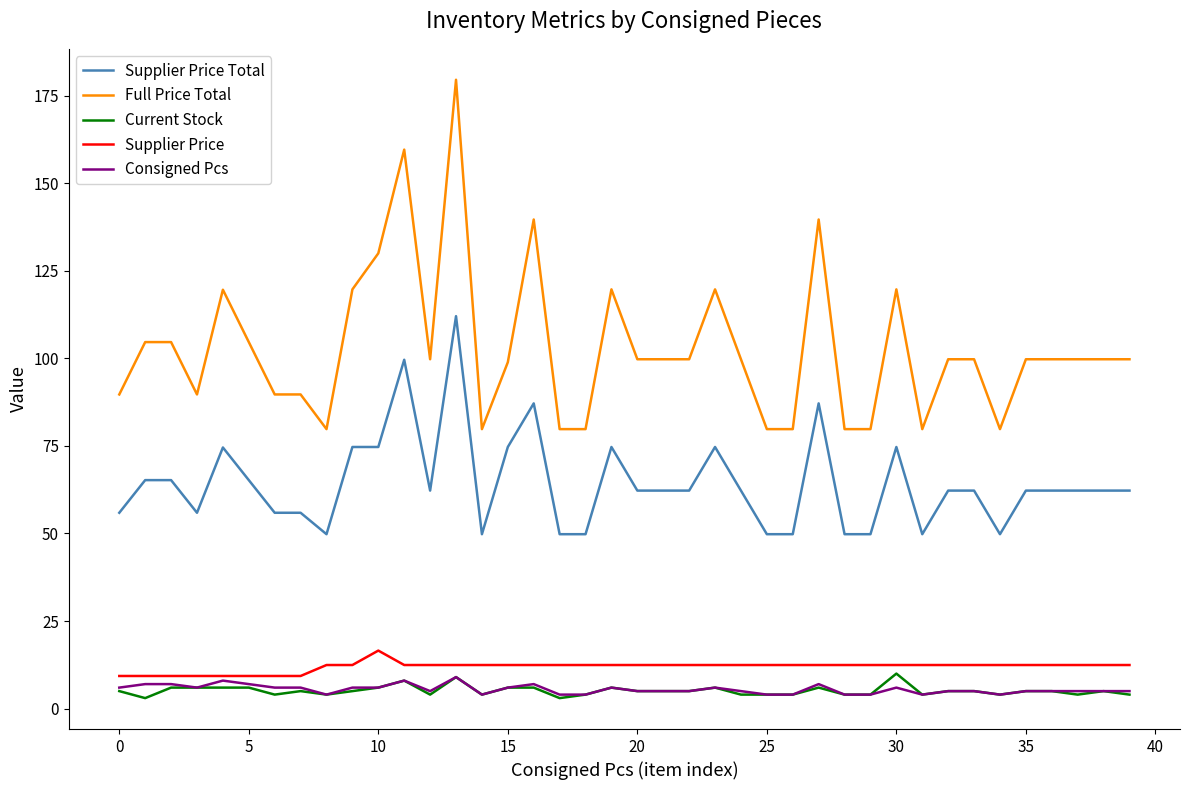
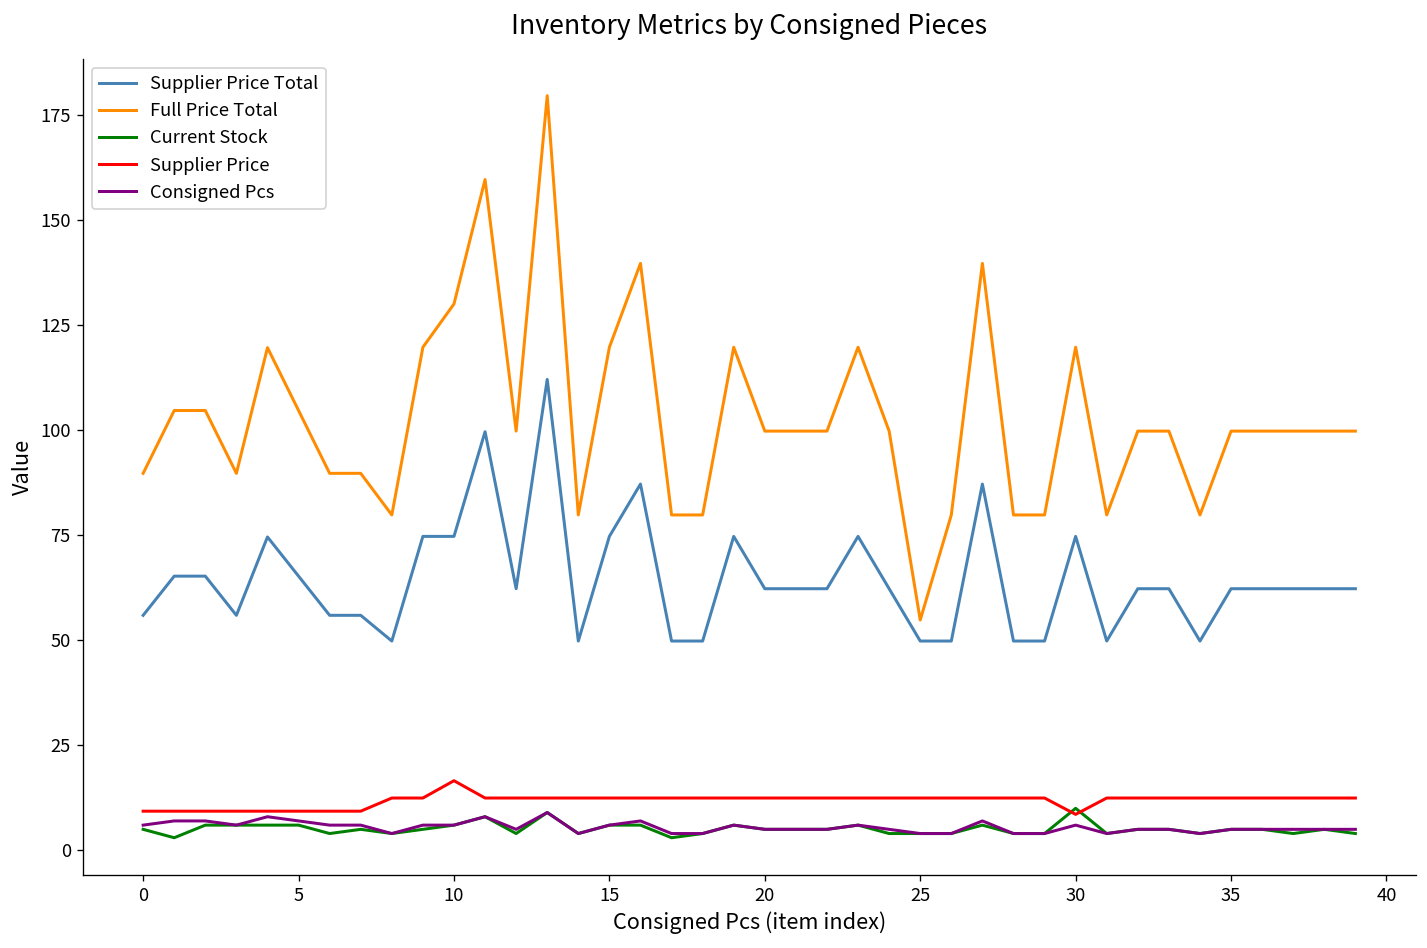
  {
    "Supplier Price Total": {
      "0": 56,
      "5": 65,
      "10": 75,
      "15": 75,
      "20": 62,
      "25": 50,
      "30": 75,
      "35": 62
    },
    "Full Price Total": {
      "0": 90,
      "5": 105,
      "10": 130,
-     "15": 99,
+     "15": 120,
      "20": 100,
-     "25": 80,
+     "25": 55,
      "30": 120,
      "35": 100
    },
    "Current Stock": {
      "0": 5,
      "5": 6,
      "30": 10
    },
    "Supplier Price": {
      "0": 9,
      "5": 9,
      "10": 17,
      "15": 12,
      "20": 12,
      "25": 12,
-     "30": 12,
+     "30": 9,
      "35": 12
    },
    "Consigned Pcs": {
      "0": 6,
      "5": 7,
      "30": 6
    }
  }
